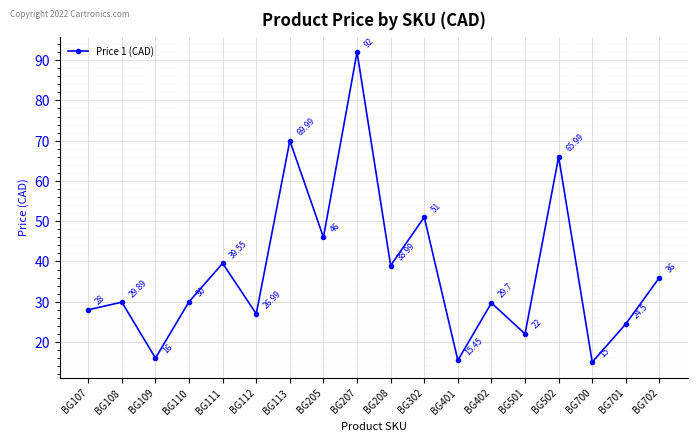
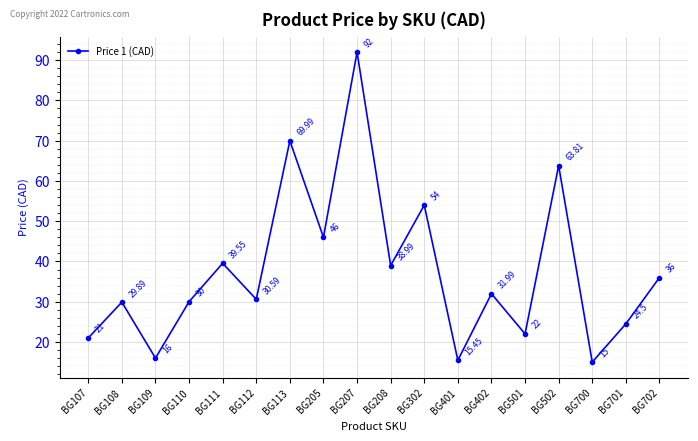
  {
-   "BG107": 28,
+   "BG107": 21,
    "BG108": 29.89,
    "BG109": 16,
    "BG110": 30,
    "BG111": 39.55,
-   "BG112": 26.99,
+   "BG112": 30.59,
    "BG113": 69.99,
    "BG205": 46,
    "BG207": 92,
    "BG208": 38.99,
-   "BG302": 51,
+   "BG302": 54,
    "BG401": 15.45,
-   "BG402": 29.7,
+   "BG402": 31.99,
    "BG501": 22,
-   "BG502": 65.99,
+   "BG502": 63.81,
    "BG700": 15,
    "BG701": 24.5,
    "BG702": 36
  }
